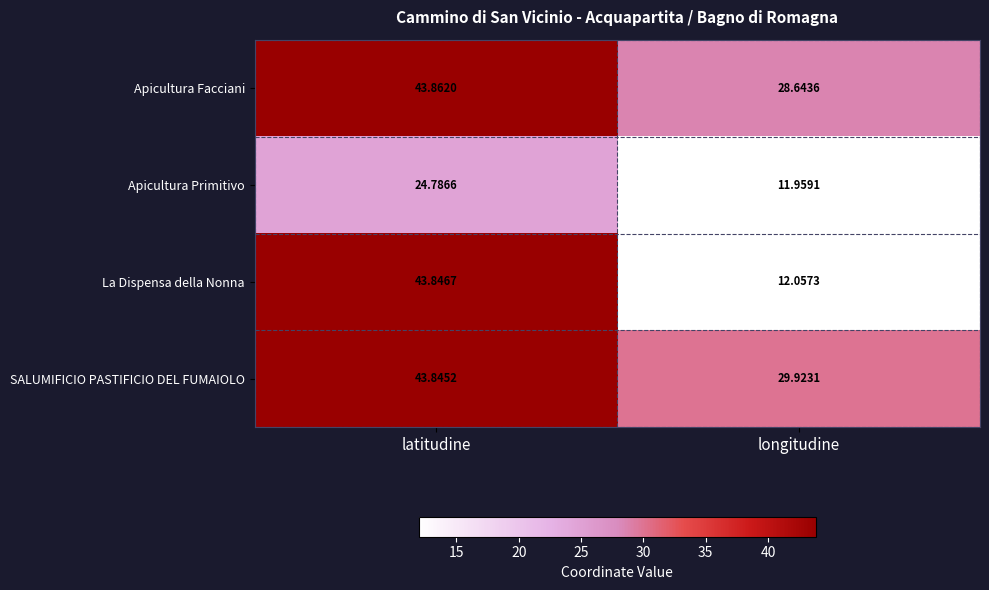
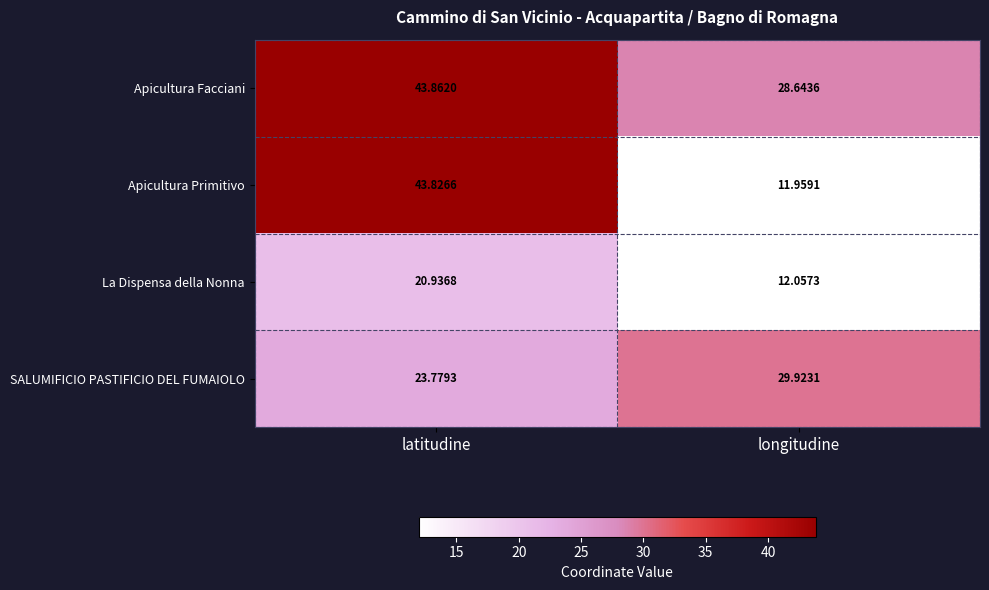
  {
    "Apicultura Facciani": {
      "latitudine": 43.8620,
      "longitudine": 28.6436
    },
    "Apicultura Primitivo": {
-     "latitudine": 24.7866,
+     "latitudine": 43.8266,
      "longitudine": 11.9591
    },
    "La Dispensa della Nonna": {
-     "latitudine": 43.8467,
+     "latitudine": 20.9368,
      "longitudine": 12.0573
    },
    "SALUMIFICIO PASTIFICIO DEL FUMAIOLO": {
-     "latitudine": 43.8452,
+     "latitudine": 23.7793,
      "longitudine": 29.9231
    }
  }
